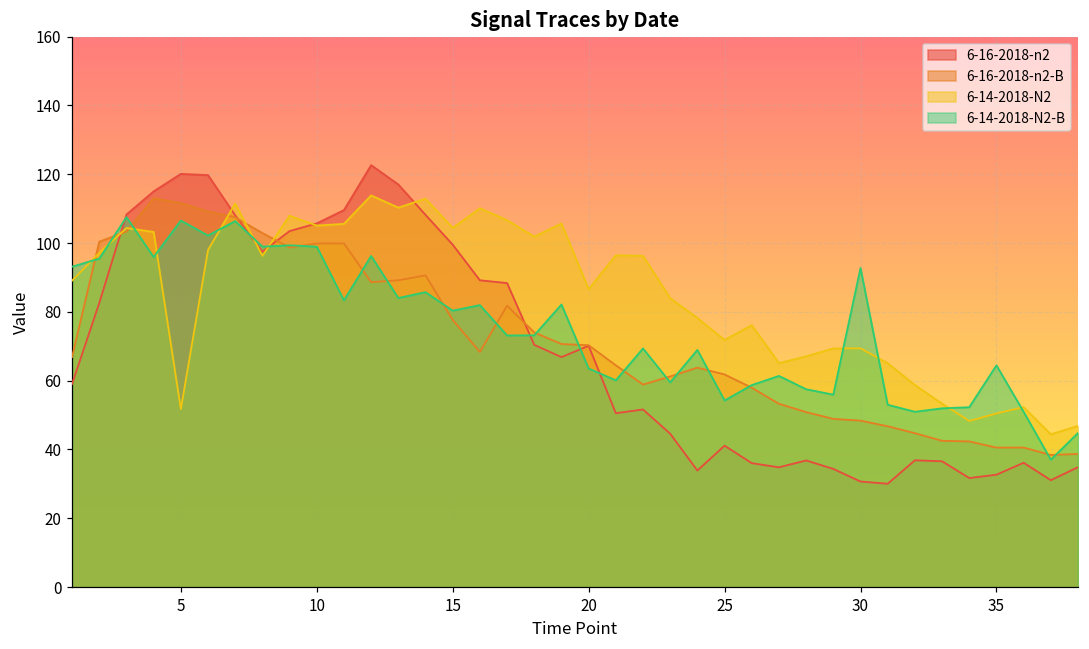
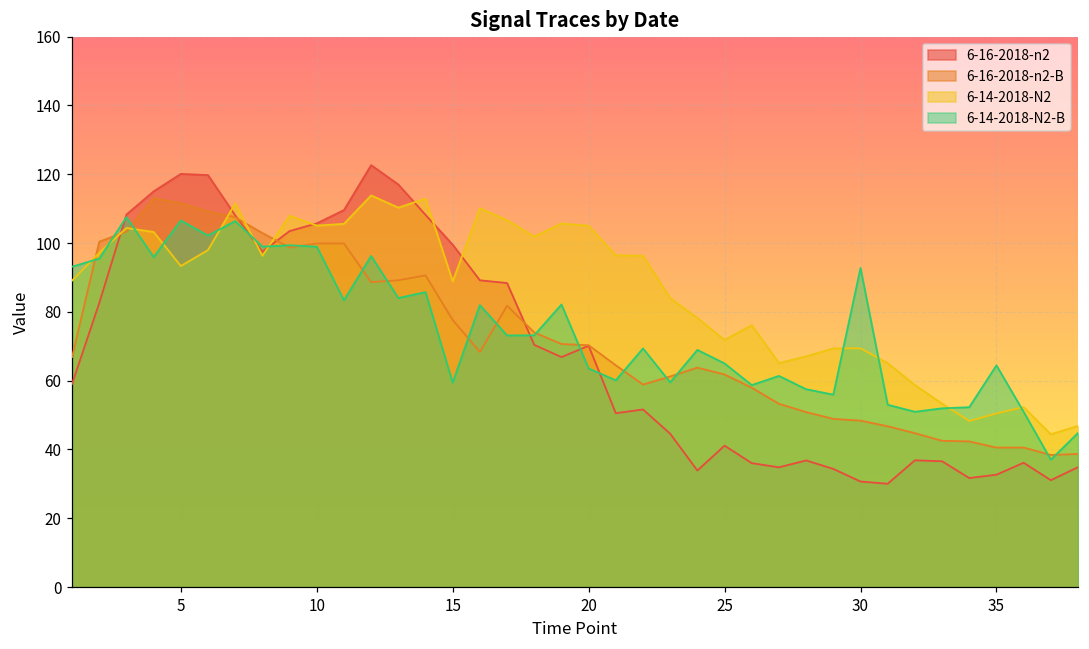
  {
    "6-14-2018-N2": {
-     "5": 52,
-     "15": 104,
-     "20": 87,
+     "5": 93,
+     "15": 89,
+     "20": 105,
      "25": 72,
      "30": 69,
      "35": 50
    },
    "6-14-2018-N2-B": {
      "5": 107,
      "10": 99,
-     "15": 80,
+     "15": 59,
      "20": 64,
-     "25": 54,
+     "25": 65,
      "30": 93,
      "35": 64
    }
  }
